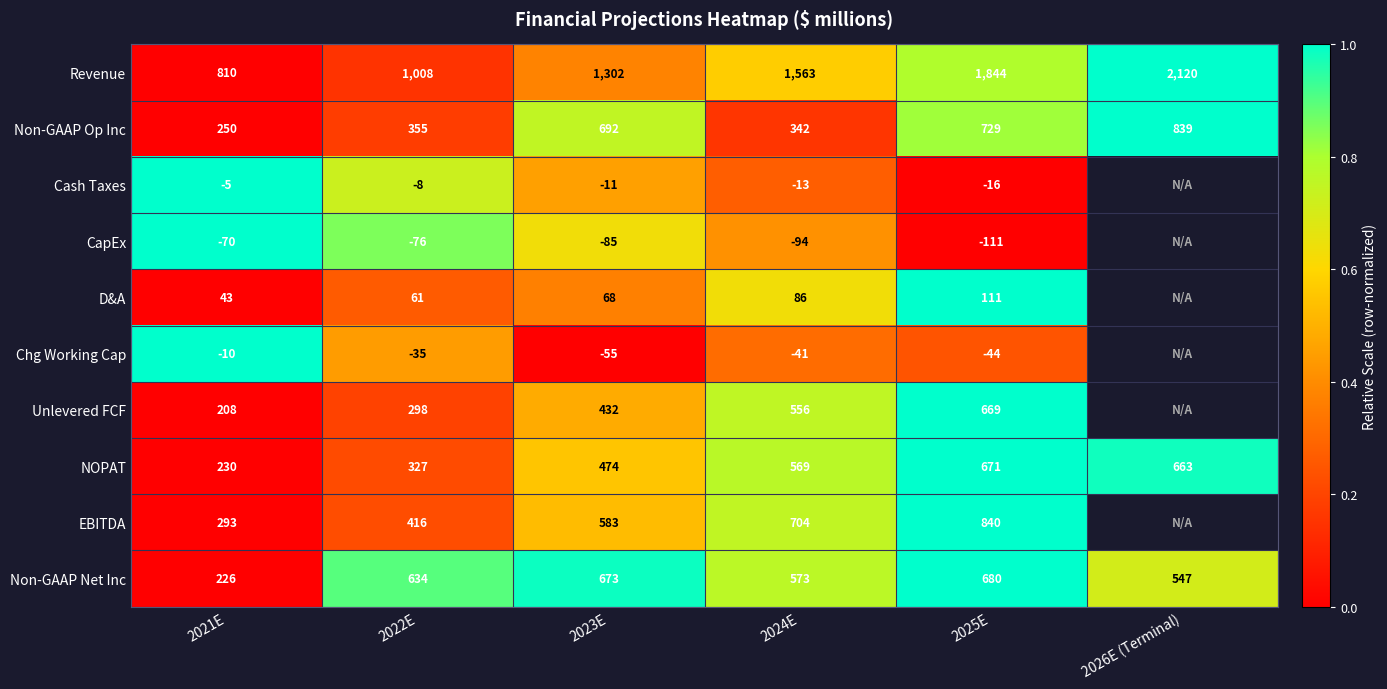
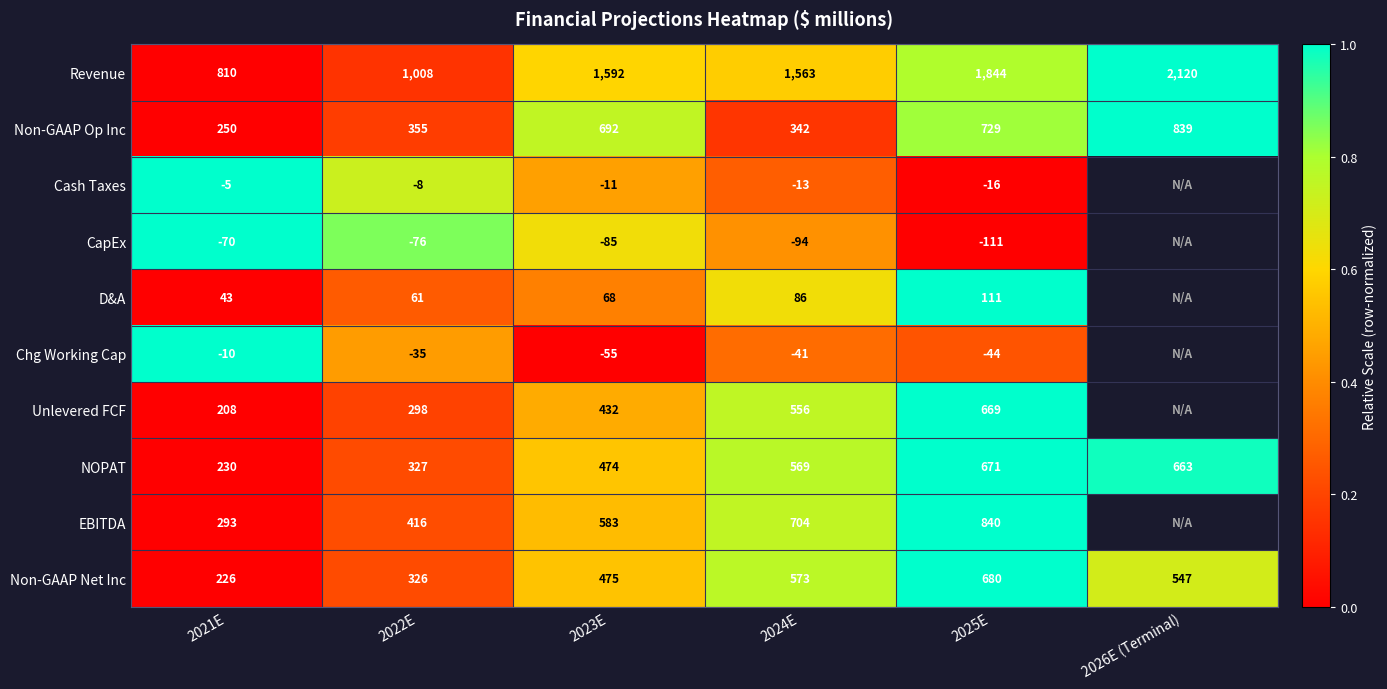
  {
    "Revenue": {
      "2021E": "810",
      "2022E": "1,008",
-     "2023E": "1,302",
+     "2023E": "1,592",
      "2024E": "1,563",
      "2025E": "1,844",
      "2026E (Terminal)": "2,120"
    },
    "Non-GAAP Op Inc": {
      "2021E": "250",
      "2022E": "355",
      "2023E": "692",
      "2024E": "342",
      "2025E": "729",
      "2026E (Terminal)": "839"
    },
    "Cash Taxes": {
      "2021E": "-5",
      "2022E": "-8",
      "2023E": "-11",
      "2024E": "-13",
      "2025E": "-16"
    },
    "CapEx": {
      "2021E": "-70",
      "2022E": "-76",
      "2023E": "-85",
      "2024E": "-94",
      "2025E": "-111"
    },
    "D&A": {
      "2021E": "43",
      "2022E": "61",
      "2023E": "68",
      "2024E": "86",
      "2025E": "111"
    },
    "Chg Working Cap": {
      "2021E": "-10",
      "2022E": "-35",
      "2023E": "-55",
      "2024E": "-41",
      "2025E": "-44"
    },
    "Unlevered FCF": {
      "2021E": "208",
      "2022E": "298",
      "2023E": "432",
      "2024E": "556",
      "2025E": "669"
    },
    "NOPAT": {
      "2021E": "230",
      "2022E": "327",
      "2023E": "474",
      "2024E": "569",
      "2025E": "671",
      "2026E (Terminal)": "663"
    },
    "EBITDA": {
      "2021E": "293",
      "2022E": "416",
      "2023E": "583",
      "2024E": "704",
      "2025E": "840"
    },
    "Non-GAAP Net Inc": {
      "2021E": "226",
-     "2022E": "634",
-     "2023E": "673",
+     "2022E": "326",
+     "2023E": "475",
      "2024E": "573",
      "2025E": "680",
      "2026E (Terminal)": "547"
    }
  }
